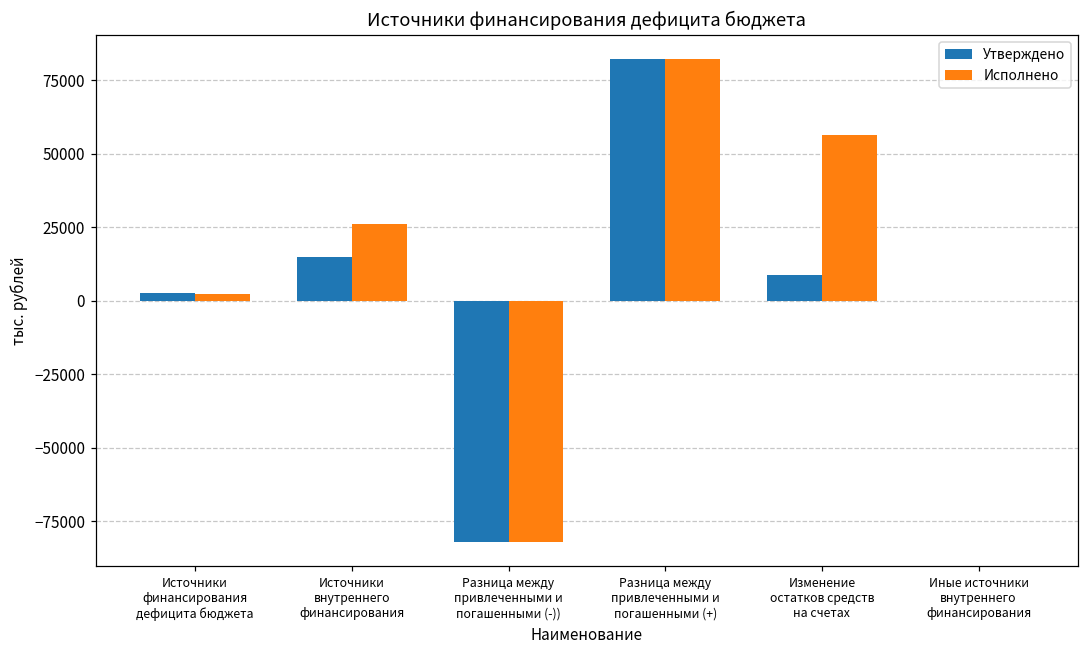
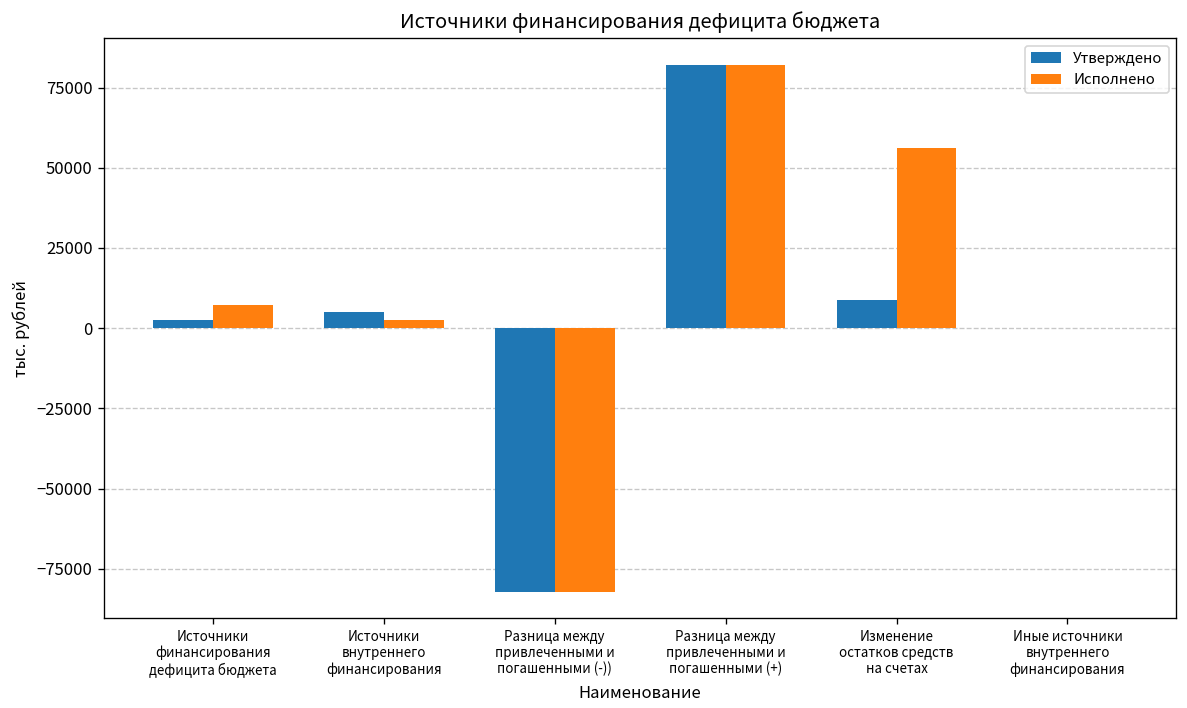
  {
    "Утверждено": {
      "Источники финансирования дефицита бюджета": 3000,
-     "Источники внутреннего финансирования": 15000,
+     "Источники внутреннего финансирования": 5000,
      "Разница между привлеченными и погашенными (-))": -82000,
      "Разница между привлеченными и погашенными (+)": 82000,
      "Изменение остатков средств на счетах": 9000,
      "Иные источники внутреннего финансирования": 0
    },
    "Исполнено": {
-     "Источники финансирования дефицита бюджета": 2000,
-     "Источники внутреннего финансирования": 26000,
+     "Источники финансирования дефицита бюджета": 7000,
+     "Источники внутреннего финансирования": 2000,
      "Разница между привлеченными и погашенными (-))": -82000,
      "Разница между привлеченными и погашенными (+)": 82000,
      "Изменение остатков средств на счетах": 56000,
      "Иные источники внутреннего финансирования": 0
    }
  }
